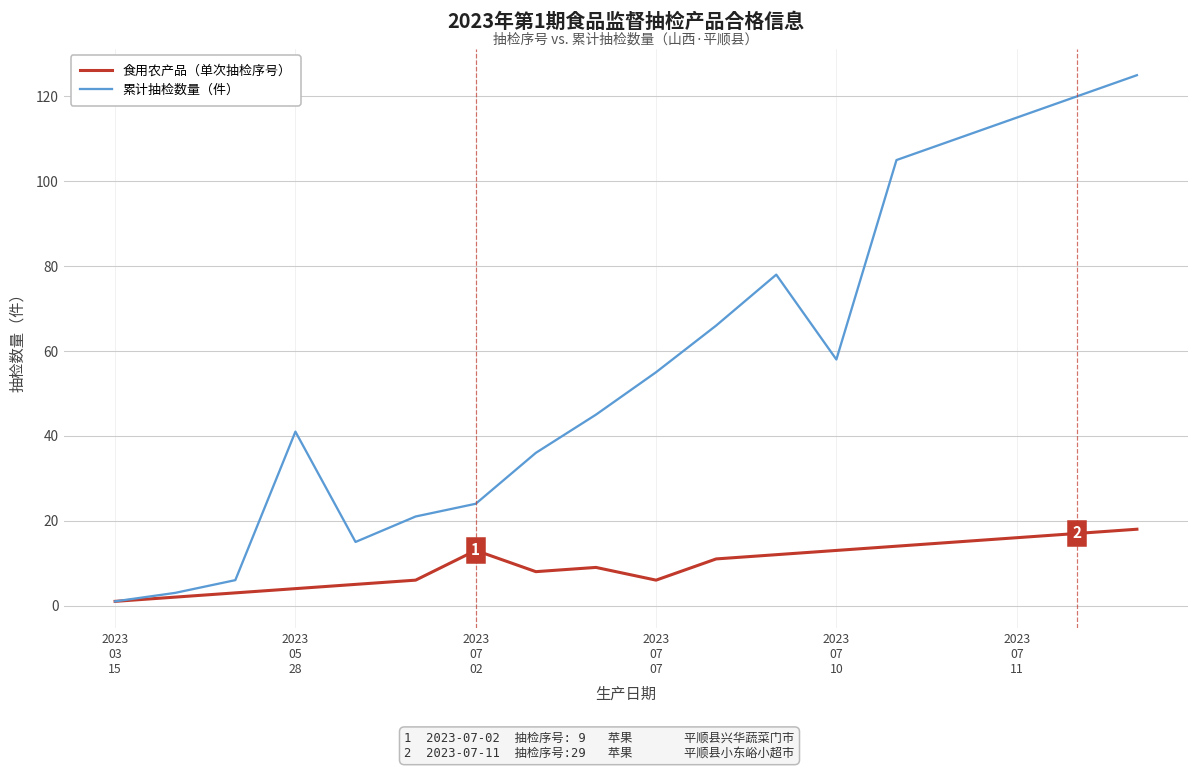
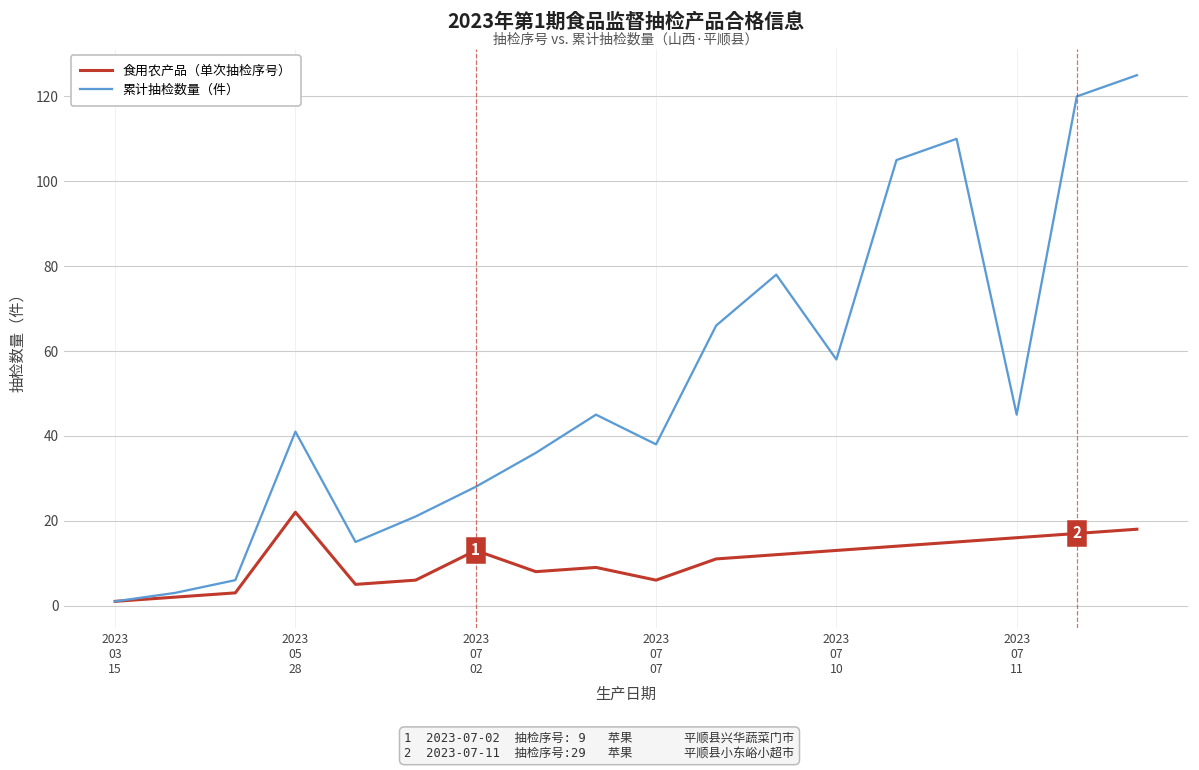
  {
    "食用农产品（单次抽检序号）": {
-     "2023 05 28": 4,
+     "2023 05 28": 22,
      "2023 07 07": 6,
      "2023 07 10": 13,
      "2023 07 11": 16
    },
    "累计抽检数量（件）": {
      "2023 05 28": 41,
-     "2023 07 02": 24,
-     "2023 07 07": 55,
+     "2023 07 02": 28,
+     "2023 07 07": 38,
      "2023 07 10": 58,
-     "2023 07 11": 115
+     "2023 07 11": 45
    }
  }
